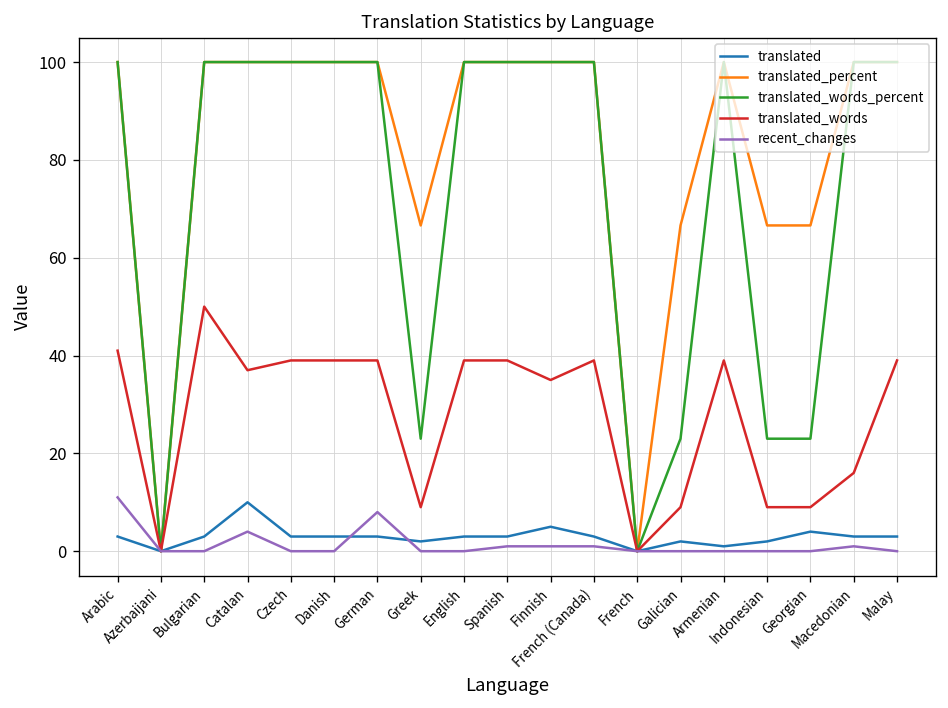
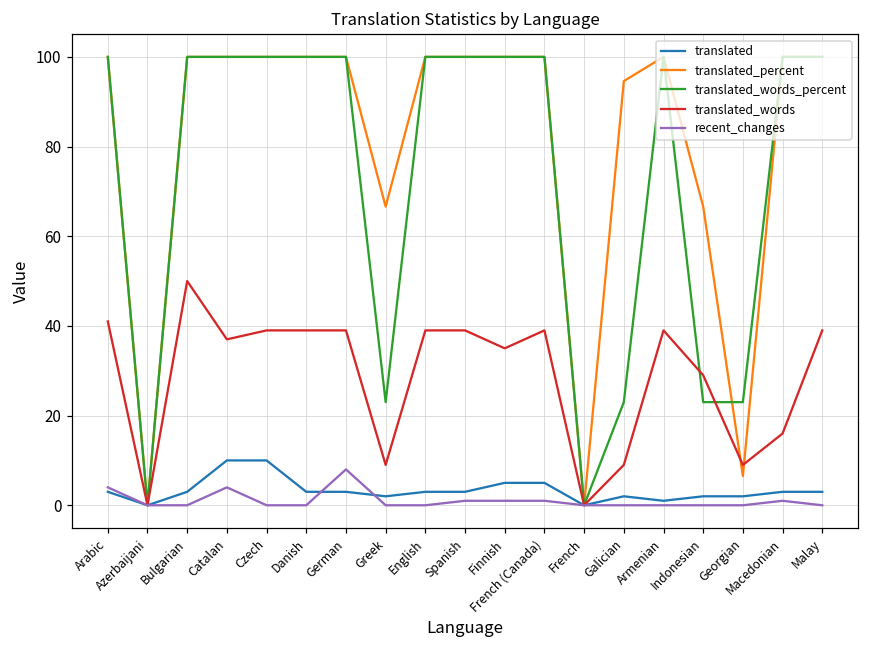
  {
    "translated": {
      "Arabic": 3,
      "Bulgarian": 3,
      "Catalan": 10,
-     "Czech": 3,
+     "Czech": 10,
      "Danish": 3,
      "German": 3,
      "Greek": 2,
      "English": 3,
      "Spanish": 3,
      "Finnish": 5,
-     "French (Canada)": 3,
+     "French (Canada)": 5,
      "Galician": 2,
      "Armenian": 1,
      "Indonesian": 2,
-     "Georgian": 4,
+     "Georgian": 2,
      "Macedonian": 3,
      "Malay": 3
    },
    "translated_percent": {
      "Greek": 67,
-     "Galician": 67,
+     "Galician": 95,
      "Indonesian": 67,
-     "Georgian": 67
+     "Georgian": 7
    },
    "translated_words_percent": {
      "Greek": 23,
      "Galician": 23,
      "Indonesian": 23,
      "Georgian": 23
    },
    "translated_words": {
      "Arabic": 41,
      "Bulgarian": 50,
      "Catalan": 37,
      "Czech": 39,
      "Danish": 39,
      "German": 39,
      "Greek": 9,
      "English": 39,
      "Spanish": 39,
      "Finnish": 35,
      "French (Canada)": 39,
      "Galician": 9,
      "Armenian": 39,
-     "Indonesian": 9,
+     "Indonesian": 29,
      "Georgian": 9,
      "Macedonian": 16,
      "Malay": 39
    },
    "recent_changes": {
-     "Arabic": 11,
+     "Arabic": 4,
      "Bulgarian": 0,
      "Catalan": 4,
      "Czech": 0,
      "Danish": 0,
      "German": 8,
      "Greek": 0,
      "English": 0,
      "Spanish": 1,
      "Finnish": 1,
      "French (Canada)": 1,
      "Galician": 0,
      "Armenian": 0,
      "Indonesian": 0,
      "Georgian": 0,
      "Macedonian": 1,
      "Malay": 0
    }
  }
